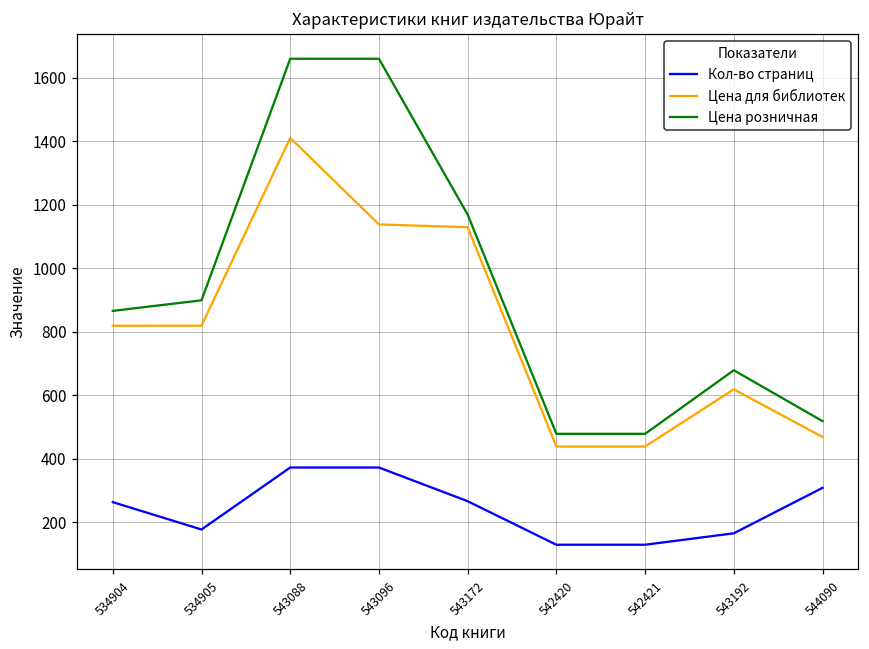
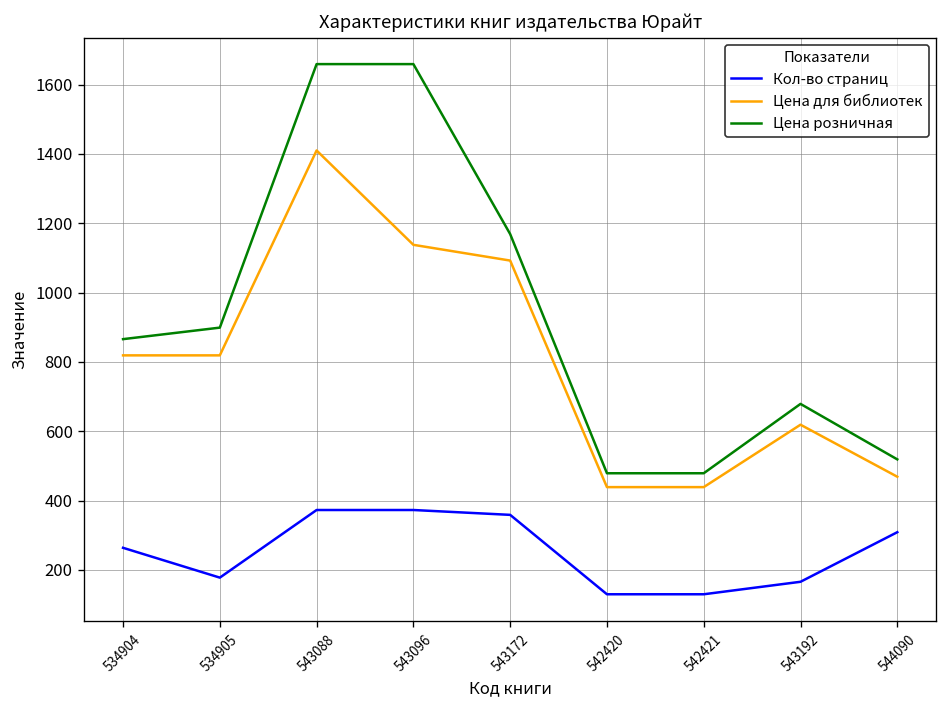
  {
    "Кол-во страниц": {
      "534904": 260,
      "534905": 180,
      "543088": 370,
      "543096": 370,
-     "543172": 270,
+     "543172": 360,
      "542420": 130,
      "542421": 130,
      "543192": 170,
      "544090": 310
    },
    "Цена для библиотек": {
      "534904": 820,
      "534905": 820,
      "543088": 1410,
      "543096": 1140,
-     "543172": 1130,
+     "543172": 1090,
      "542420": 440,
      "542421": 440,
      "543192": 620,
      "544090": 470
    },
    "Цена розничная": {
      "534904": 870,
      "534905": 900,
      "543088": 1660,
      "543096": 1660,
      "543172": 1170,
      "542420": 480,
      "542421": 480,
      "543192": 680,
      "544090": 520
    }
  }
